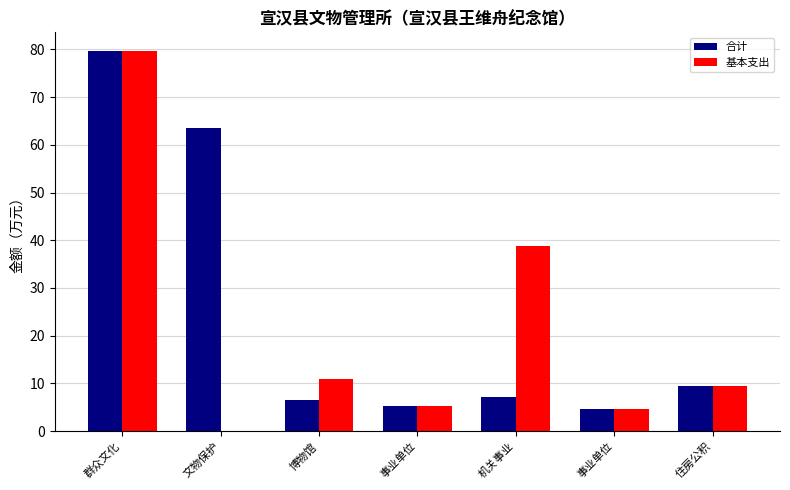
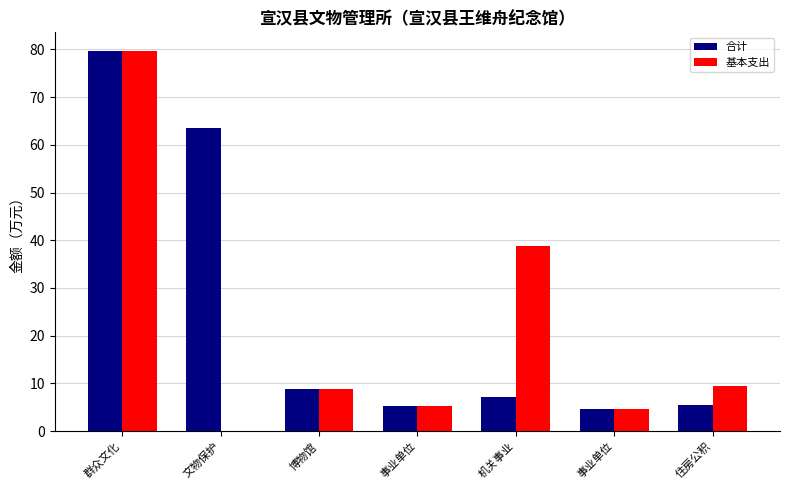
  {
    "合计": {
      "群众文化": 80,
      "文物保护": 64,
-     "博物馆": 6,
+     "博物馆": 9,
      "机关事业": 7,
-     "住房公积": 10
+     "住房公积": 6
    },
    "基本支出": {
      "群众文化": 80,
      "文物保护": 0,
-     "博物馆": 11,
+     "博物馆": 9,
      "机关事业": 39,
      "住房公积": 10
    }
  }
